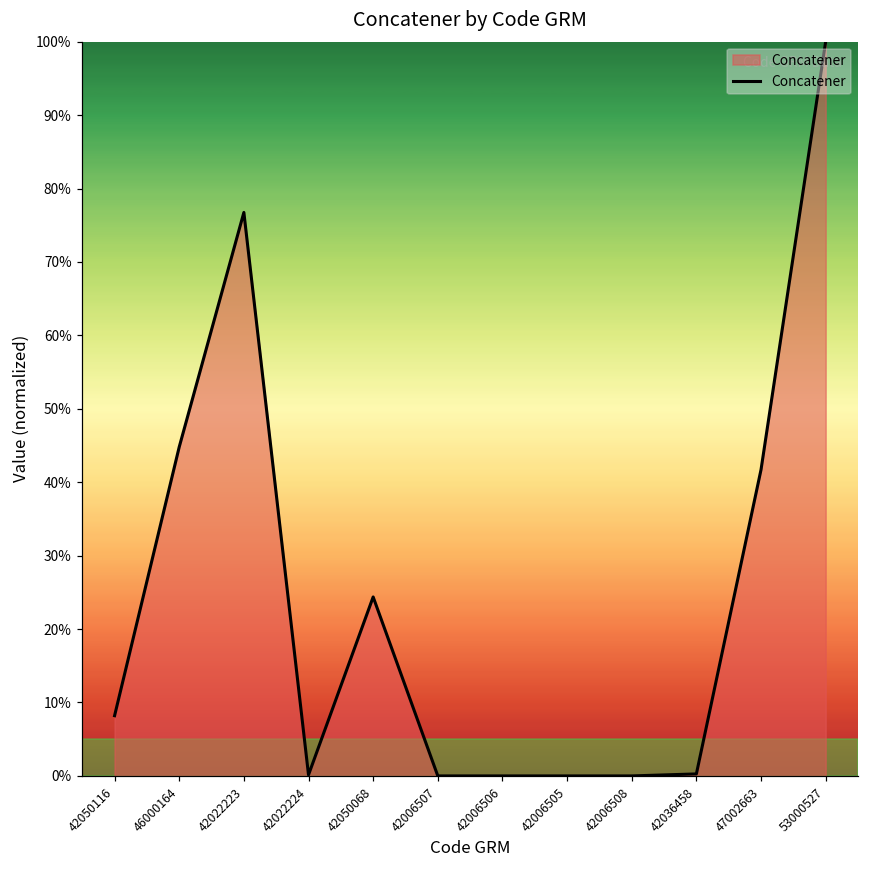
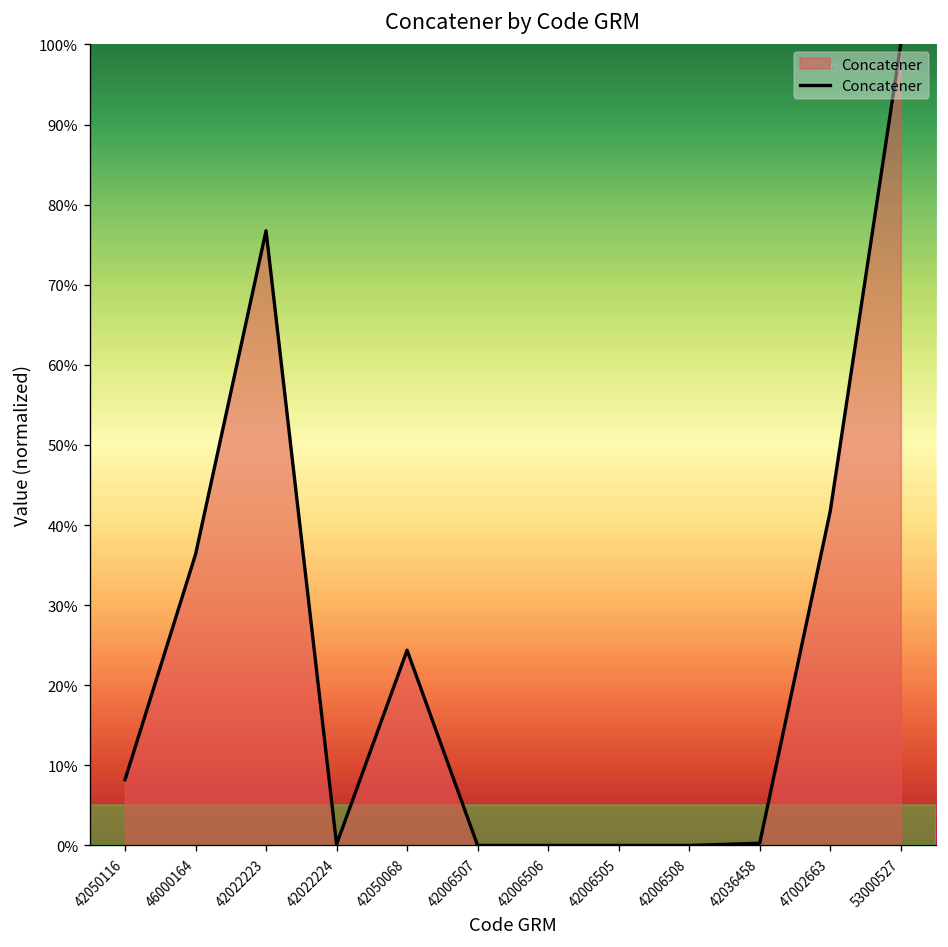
  {
    "42050116": "8%",
-   "46000164": "45%",
+   "46000164": "36%",
    "42022223": "77%",
    "42050068": "24%",
    "47002663": "42%",
    "53000527": "100%"
  }
